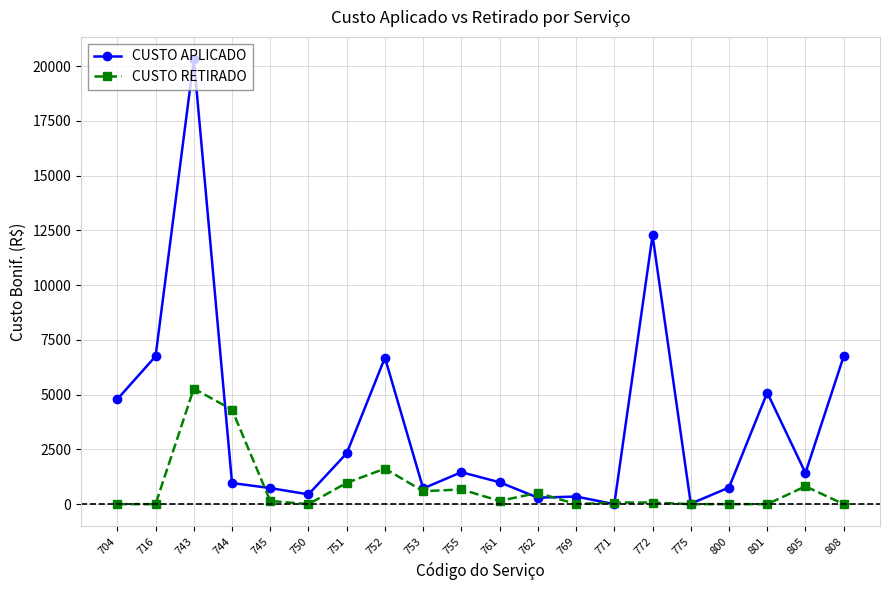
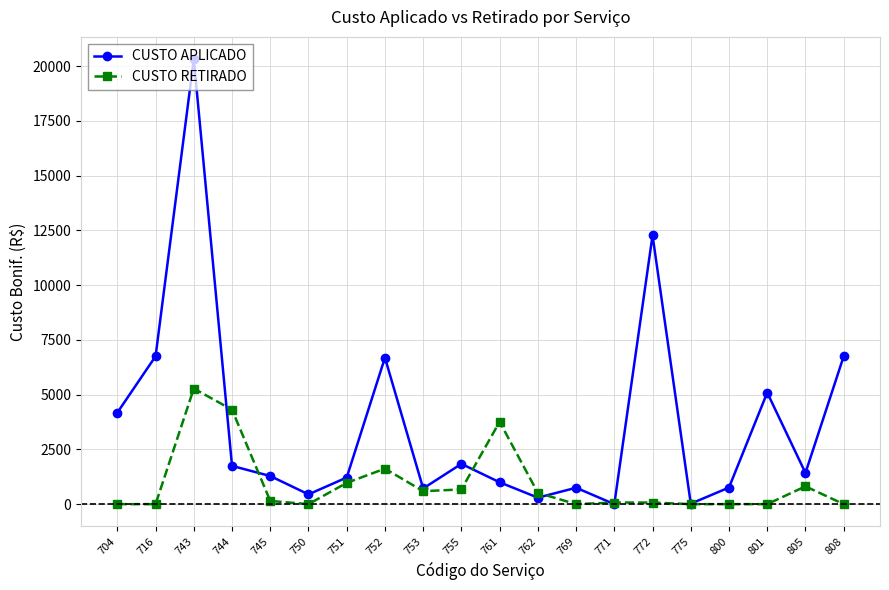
  {
    "CUSTO APLICADO": {
-     "704": 4800,
+     "704": 4200,
      "716": 6800,
-     "744": 1000,
-     "745": 700,
+     "744": 1700,
+     "745": 1300,
      "750": 400,
-     "751": 2300,
+     "751": 1200,
      "752": 6700,
      "753": 700,
-     "755": 1500,
+     "755": 1800,
      "761": 1000,
      "762": 300,
-     "769": 300,
+     "769": 700,
      "772": 12300,
      "800": 800,
      "801": 5100,
      "805": 1400,
      "808": 6800
    },
    "CUSTO RETIRADO": {
      "704": 0,
      "716": 0,
      "743": 5300,
      "744": 4300,
      "745": 100,
      "750": 0,
      "751": 1000,
      "752": 1600,
      "753": 600,
      "755": 700,
-     "761": 100,
+     "761": 3800,
      "762": 500,
      "769": 0,
      "772": 100,
      "800": 0,
      "801": 0,
      "805": 800,
      "808": 0
    }
  }
